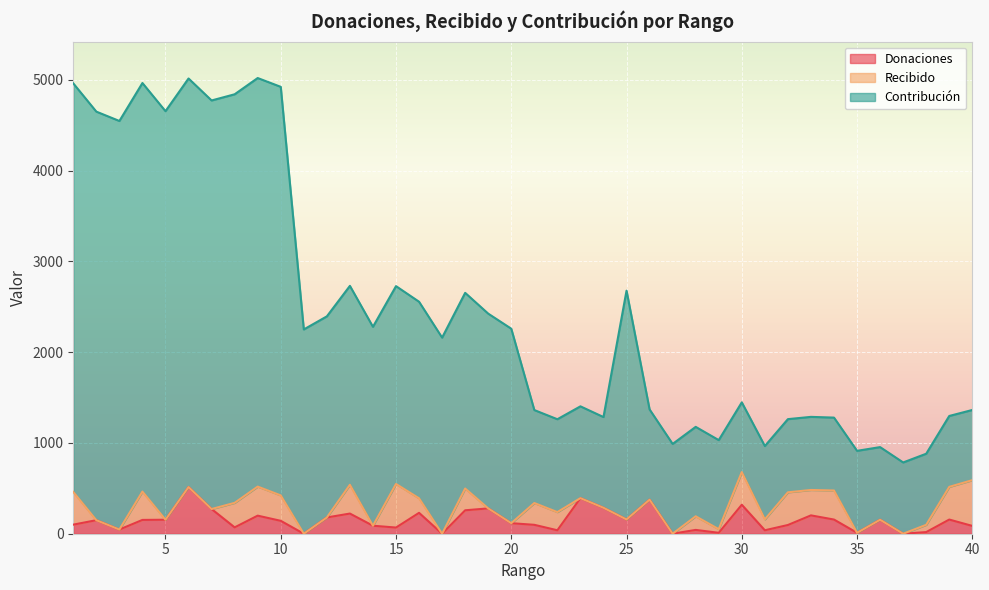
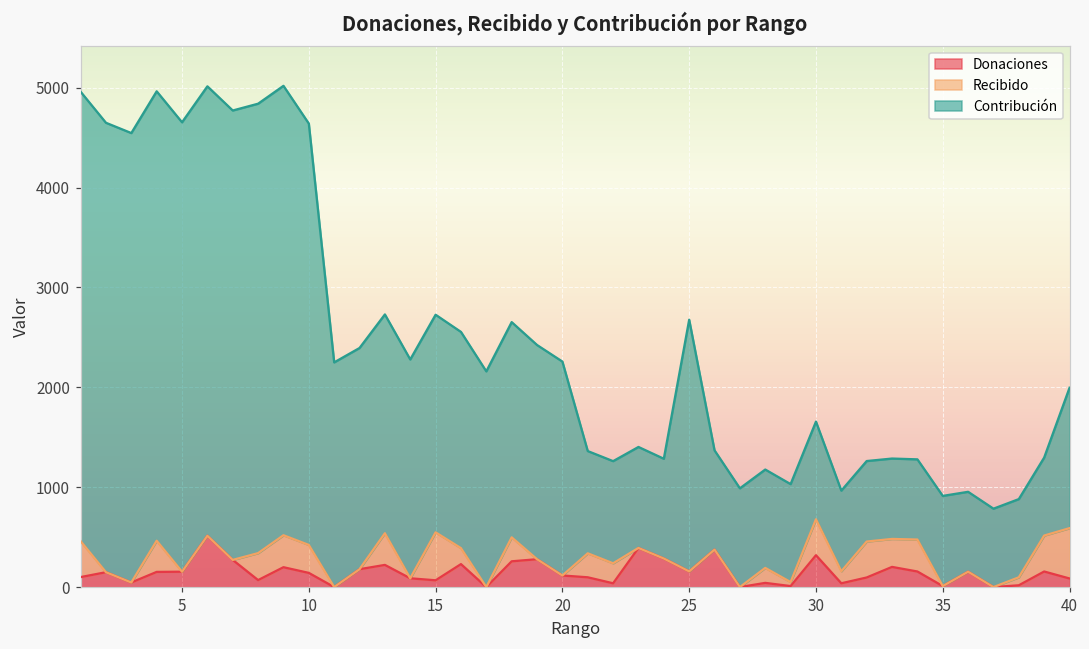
  {
    "Donaciones": {
      "10": 100,
      "15": 100,
      "30": 300,
      "40": 100
    },
    "Recibido": {
      "10": 300,
      "15": 500,
      "30": 400,
      "40": 500
    },
    "Contribución": {
      "5": 4500,
-     "10": 4500,
+     "10": 4200,
      "15": 2200,
      "20": 2100,
      "25": 2500,
-     "30": 800,
+     "30": 1000,
      "35": 900,
-     "40": 800
+     "40": 1400
    }
  }
